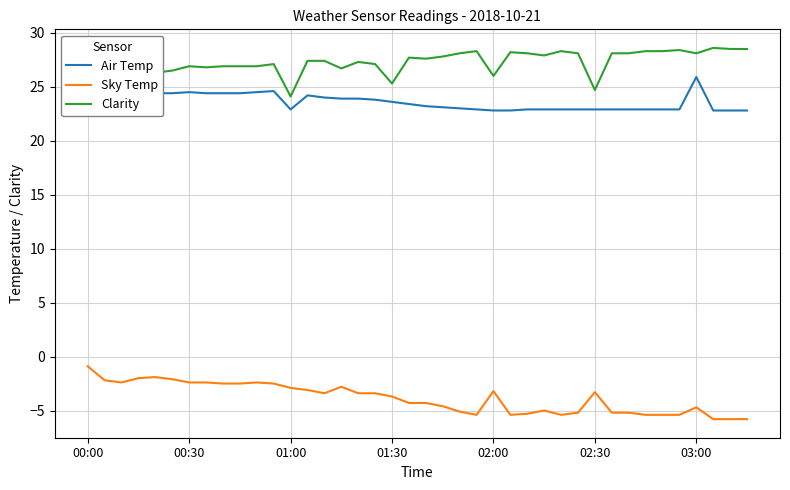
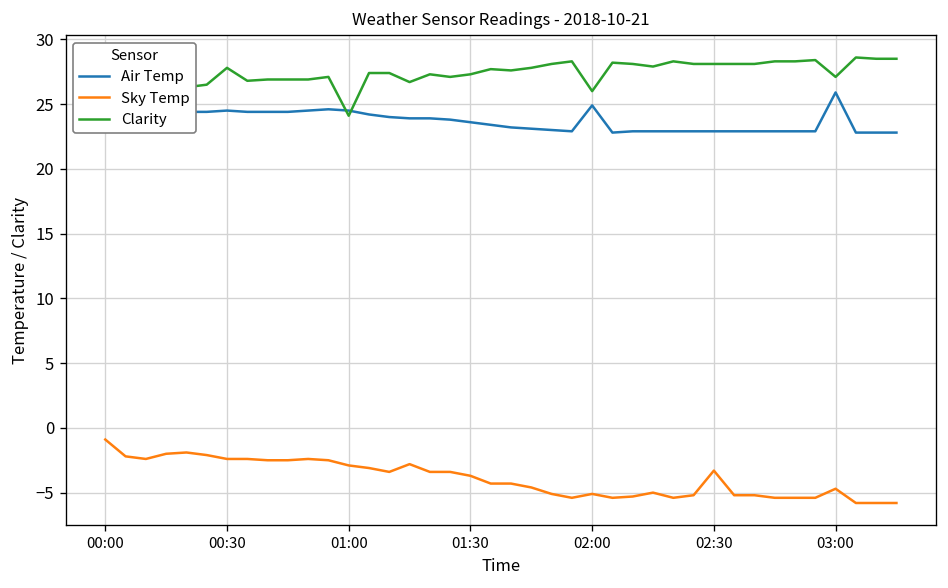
  {
    "Air Temp": {
      "00:30": 24.5,
-     "01:00": 22.9,
+     "01:00": 24.5,
      "01:30": 23.6,
-     "02:00": 22.8,
+     "02:00": 24.9,
      "02:30": 22.9,
      "03:00": 25.9
    },
    "Sky Temp": {
      "00:00": -0.9,
      "00:30": -2.4,
      "01:00": -2.9,
      "01:30": -3.7,
-     "02:00": -3.2,
+     "02:00": -5.1,
      "02:30": -3.3,
      "03:00": -4.7
    },
    "Clarity": {
-     "00:30": 26.9,
+     "00:30": 27.8,
      "01:00": 24.1,
-     "01:30": 25.3,
+     "01:30": 27.3,
      "02:00": 26.0,
-     "02:30": 24.7,
-     "03:00": 28.1
+     "02:30": 28.1,
+     "03:00": 27.1
    }
  }
